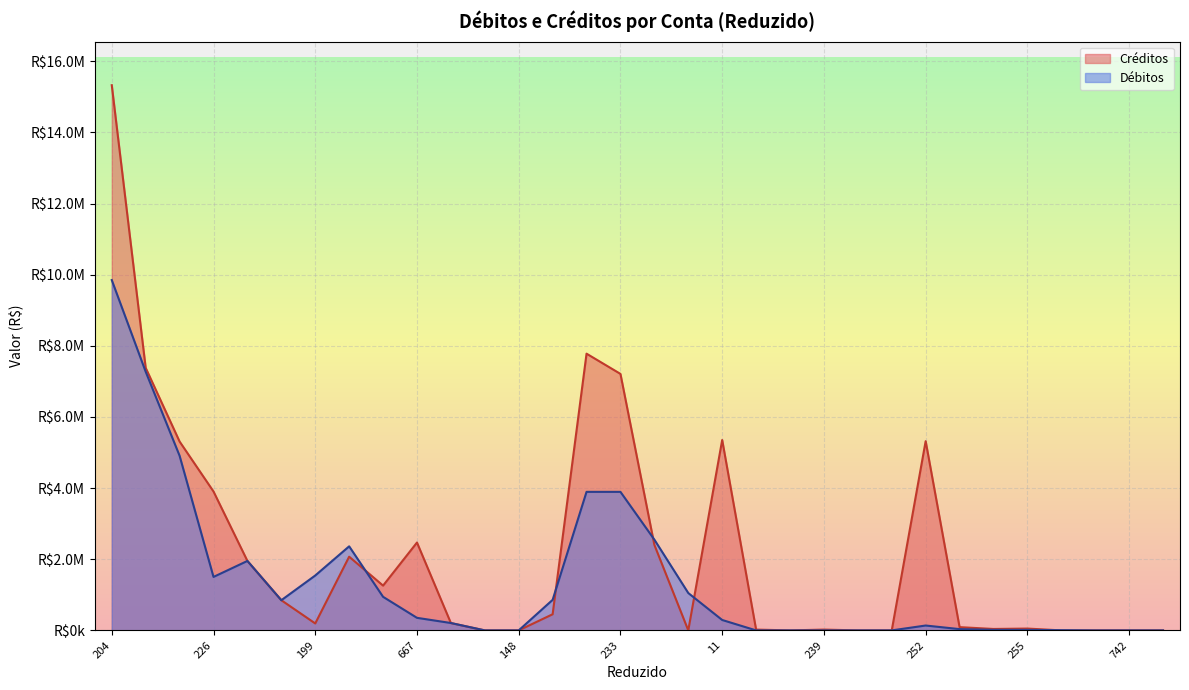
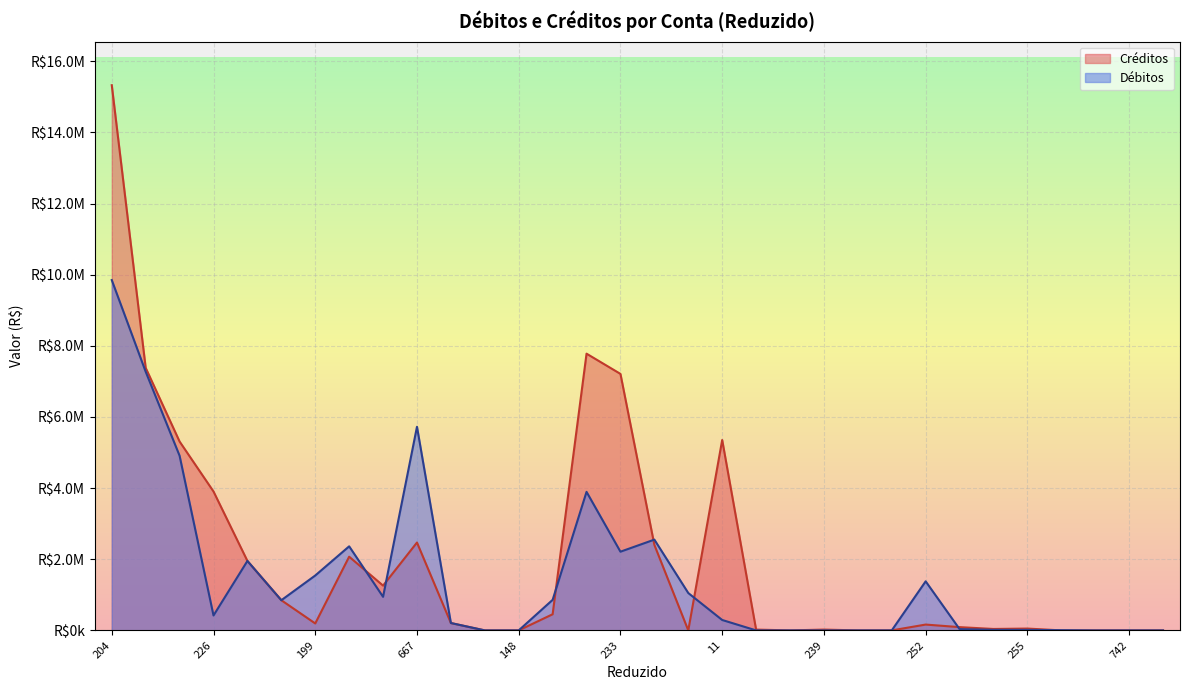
  {
    "Créditos": {
      "204": "R$15300000",
      "226": "R$3900000",
      "199": "R$200000",
      "667": "R$2500000",
      "233": "R$7200000",
-     "252": "R$5300000"
+     "252": "R$200000"
    },
    "Débitos": {
      "204": "R$9800000",
-     "226": "R$1500000",
+     "226": "R$400000",
      "199": "R$1500000",
-     "667": "R$400000",
-     "233": "R$3900000",
-     "252": "R$100000"
+     "667": "R$5700000",
+     "233": "R$2200000",
+     "252": "R$1400000"
    }
  }
